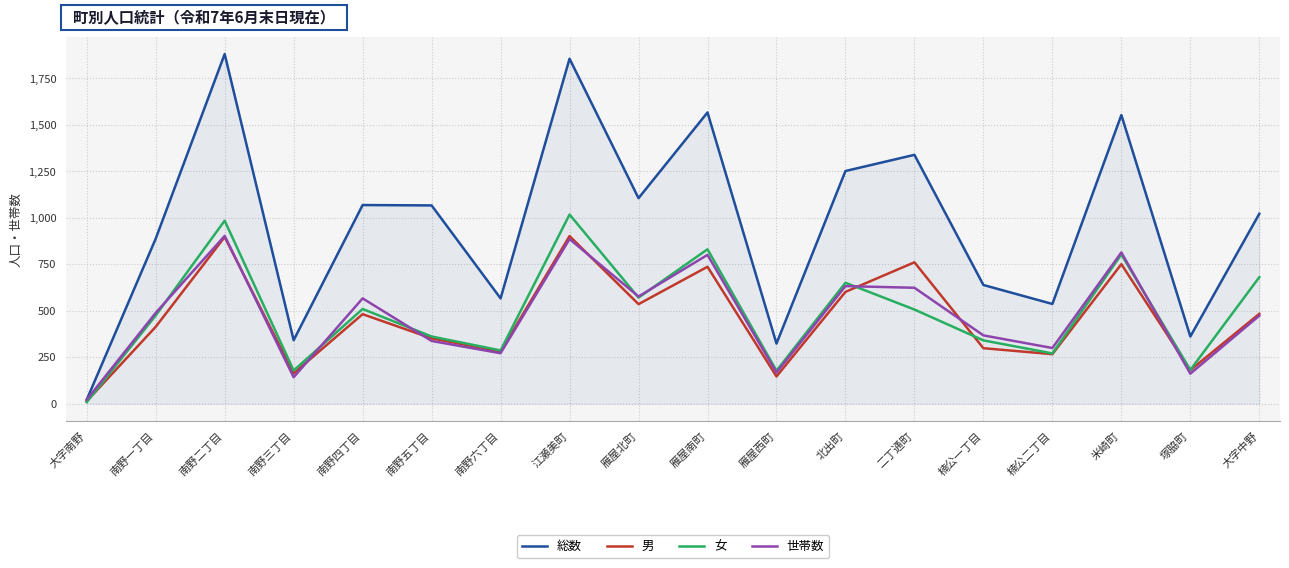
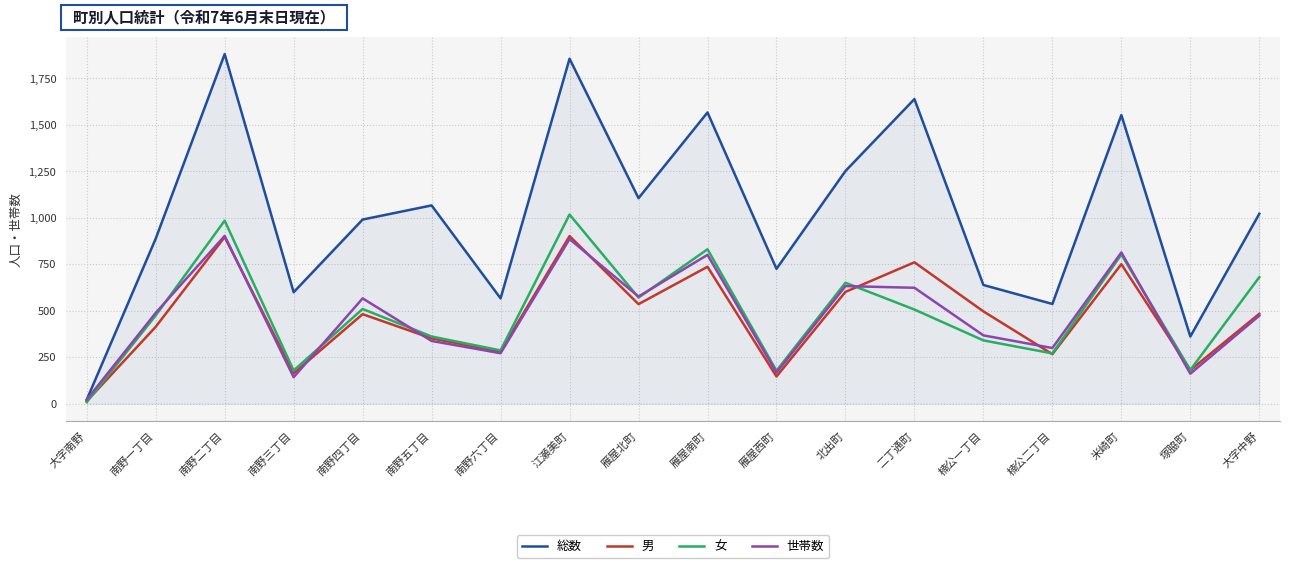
  {
    "総数": {
      "南野一丁目": "890",
      "南野二丁目": "1,880",
-     "南野三丁目": "340",
-     "南野四丁目": "1,070",
+     "南野三丁目": "600",
+     "南野四丁目": "990",
      "南野五丁目": "1,070",
      "南野六丁目": "570",
      "江瀬美町": "1,860",
      "雁屋北町": "1,110",
      "雁屋南町": "1,570",
-     "雁屋西町": "320",
+     "雁屋西町": "730",
      "北出町": "1,250",
-     "二丁通町": "1,340",
+     "二丁通町": "1,640",
      "楠公一丁目": "640",
      "楠公二丁目": "540",
      "米崎町": "1,550",
      "塚脇町": "360",
      "大字中野": "1,020"
    },
    "男": {
      "南野一丁目": "410",
      "南野三丁目": "160",
      "南野四丁目": "480",
      "江瀬美町": "900",
      "雁屋北町": "540",
      "雁屋南町": "740",
      "雁屋西町": "150",
      "北出町": "600",
      "二丁通町": "760",
-     "楠公一丁目": "300",
+     "楠公一丁目": "500",
      "米崎町": "750"
    },
    "女": {
      "南野一丁目": "470",
      "南野二丁目": "980",
      "南野三丁目": "180",
      "南野四丁目": "510",
      "江瀬美町": "1,020",
      "雁屋南町": "830",
      "北出町": "650",
      "二丁通町": "510",
      "楠公一丁目": "340",
      "大字中野": "680"
    },
    "世帯数": {
      "南野一丁目": "490",
      "南野三丁目": "140",
      "南野四丁目": "570",
      "南野五丁目": "340",
      "江瀬美町": "890",
      "雁屋南町": "800",
      "北出町": "630",
      "二丁通町": "620",
      "楠公一丁目": "370",
      "楠公二丁目": "300",
      "塚脇町": "160"
    }
  }
